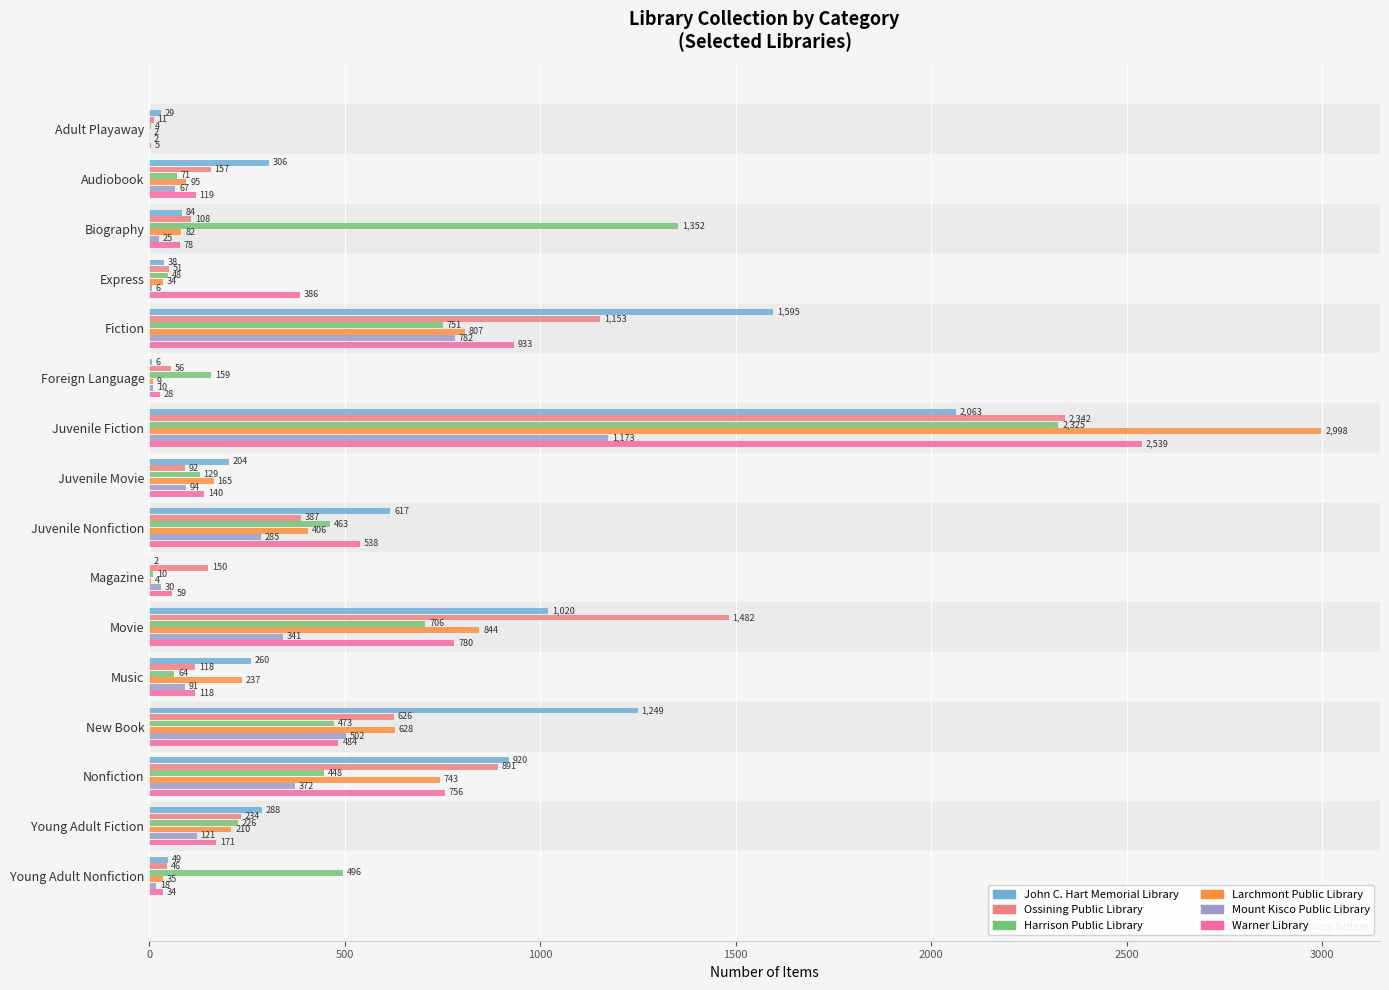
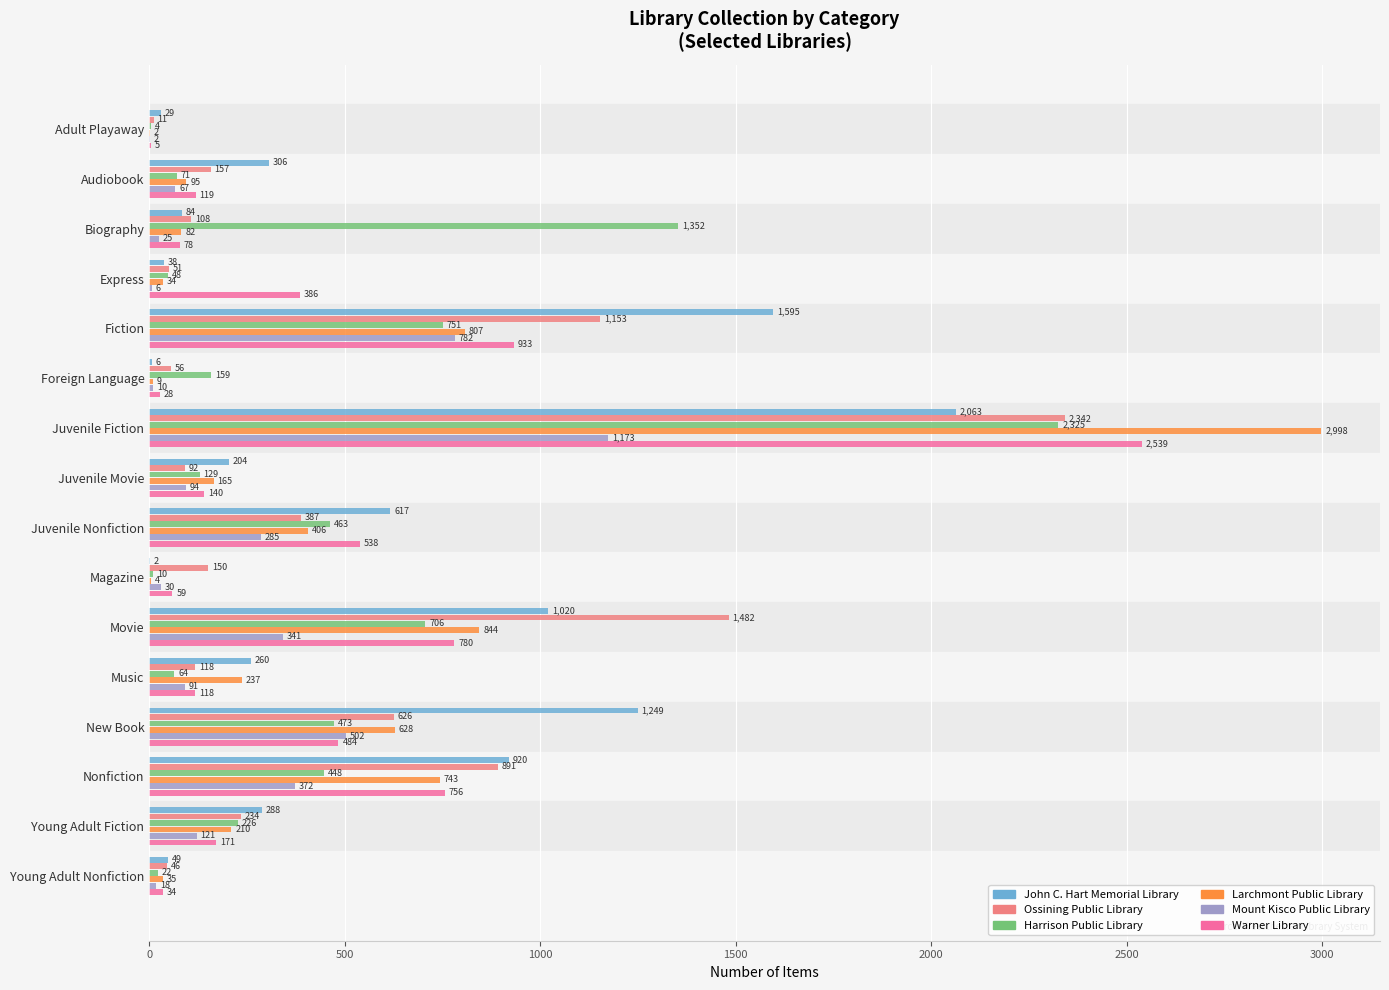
  {
    "Harrison Public Library": {
      "Audiobook": "71",
      "Biography": "1,352",
      "Fiction": "751",
      "Foreign Language": "159",
      "Juvenile Movie": "129",
      "Juvenile Nonfiction": "463",
      "Magazine": "10",
      "Movie": "706",
      "Music": "64",
      "New Book": "473",
      "Nonfiction": "448",
-     "Young Adult Nonfiction": "496"
+     "Young Adult Nonfiction": "22"
    },
    "Larchmont Public Library": {
      "Audiobook": "95",
      "Biography": "82",
      "Express": "34",
      "Fiction": "807",
      "Juvenile Fiction": "2,998",
      "Juvenile Movie": "165",
      "Juvenile Nonfiction": "406",
      "Magazine": "4",
      "Movie": "844",
      "Music": "237",
      "New Book": "628",
      "Nonfiction": "743",
      "Young Adult Nonfiction": "35"
    }
  }
